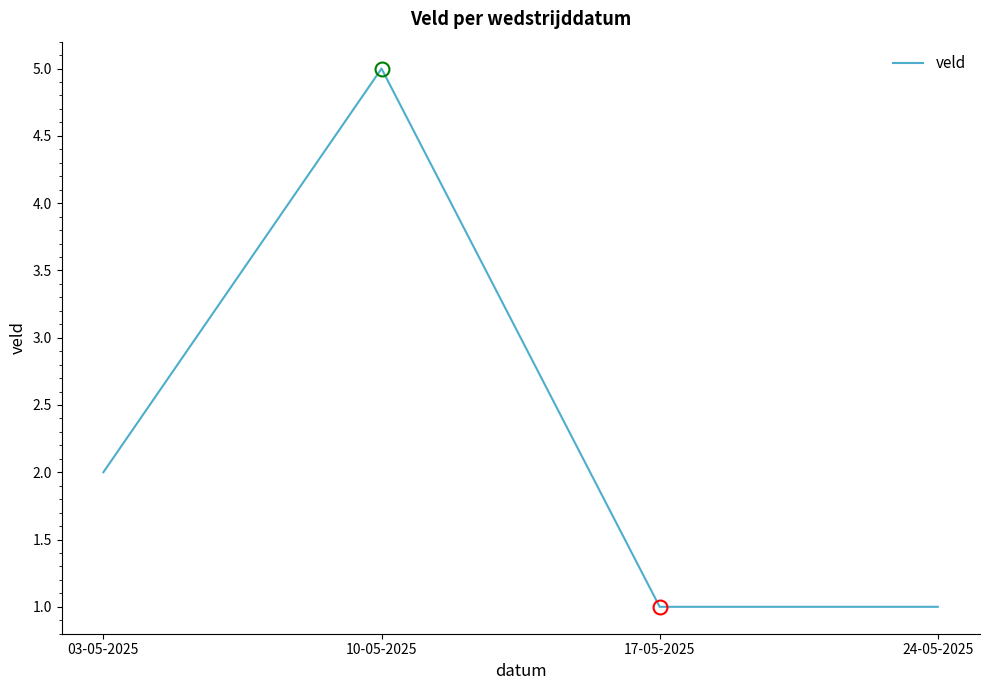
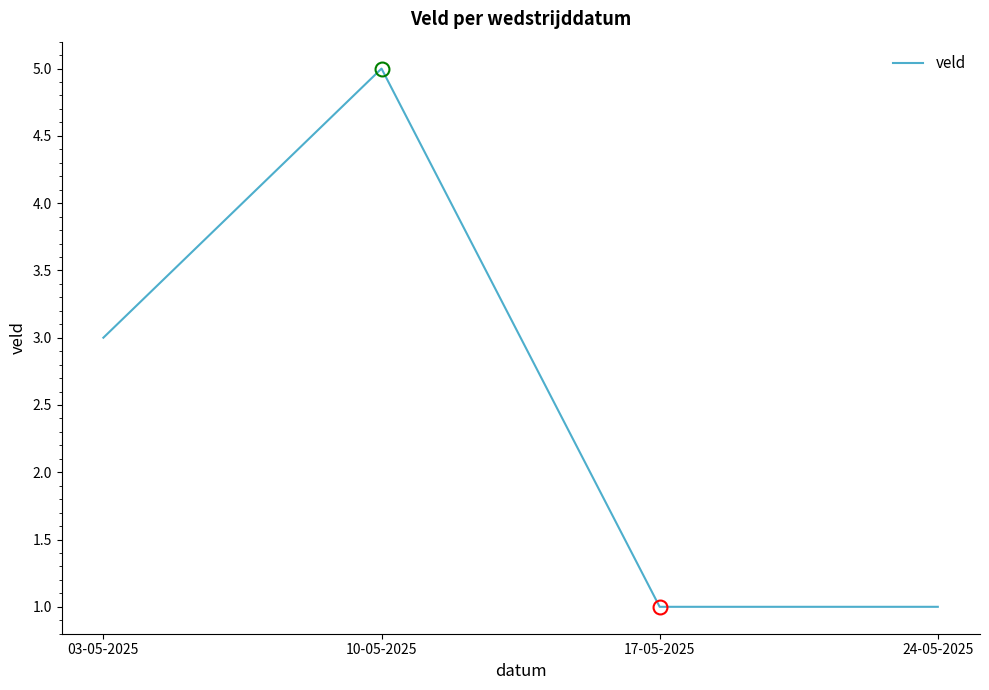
  {
    "veld": {
-     "03-05-2025": 2,
+     "03-05-2025": 3,
      "24-05-2025": 1
    }
  }
